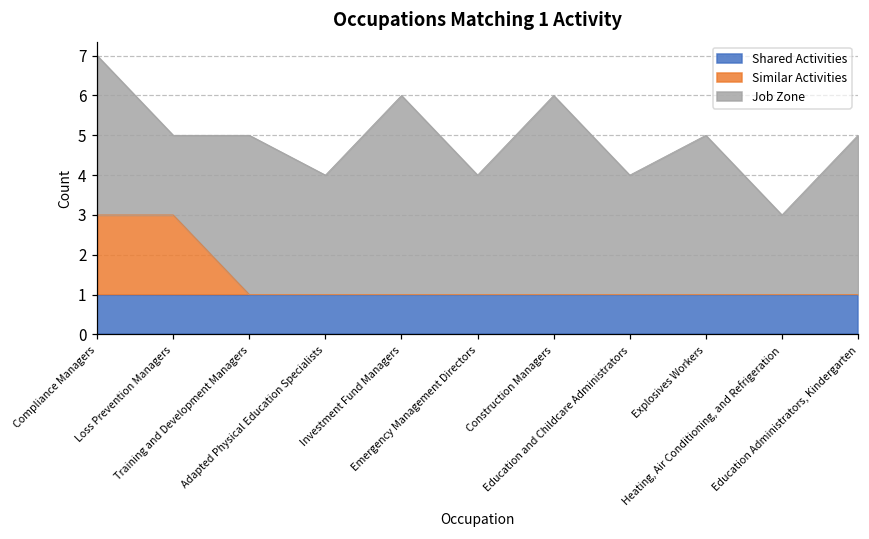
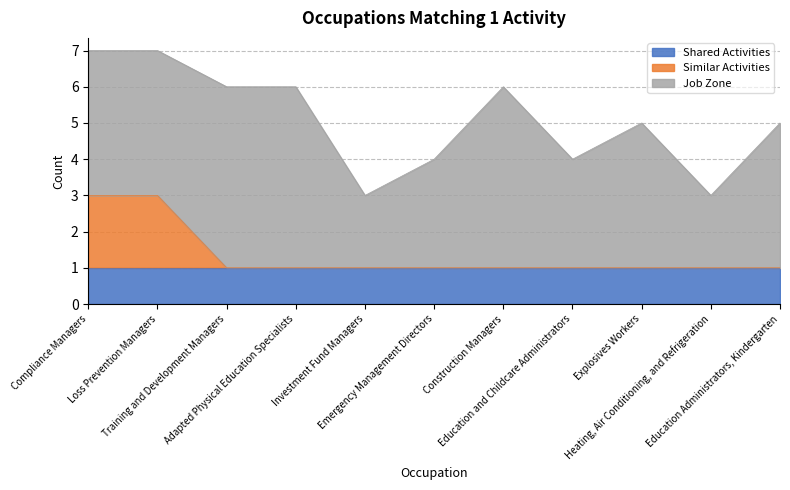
  {
    "Shared Activities": {
      "Compliance Managers": 1,
      "Loss Prevention Managers": 1
    },
    "Similar Activities": {
      "Compliance Managers": 3,
      "Loss Prevention Managers": 3
    },
    "Job Zone": {
      "Compliance Managers": 4,
-     "Loss Prevention Managers": 2,
-     "Training and Development Managers": 4,
-     "Adapted Physical Education Specialists": 3,
-     "Investment Fund Managers": 5,
+     "Loss Prevention Managers": 4,
+     "Training and Development Managers": 5,
+     "Adapted Physical Education Specialists": 5,
+     "Investment Fund Managers": 2,
      "Emergency Management Directors": 3,
      "Construction Managers": 5,
      "Education and Childcare Administrators": 3,
      "Explosives Workers": 4,
      "Heating, Air Conditioning, and Refrigeration": 2,
      "Education Administrators, Kindergarten": 4
    }
  }
